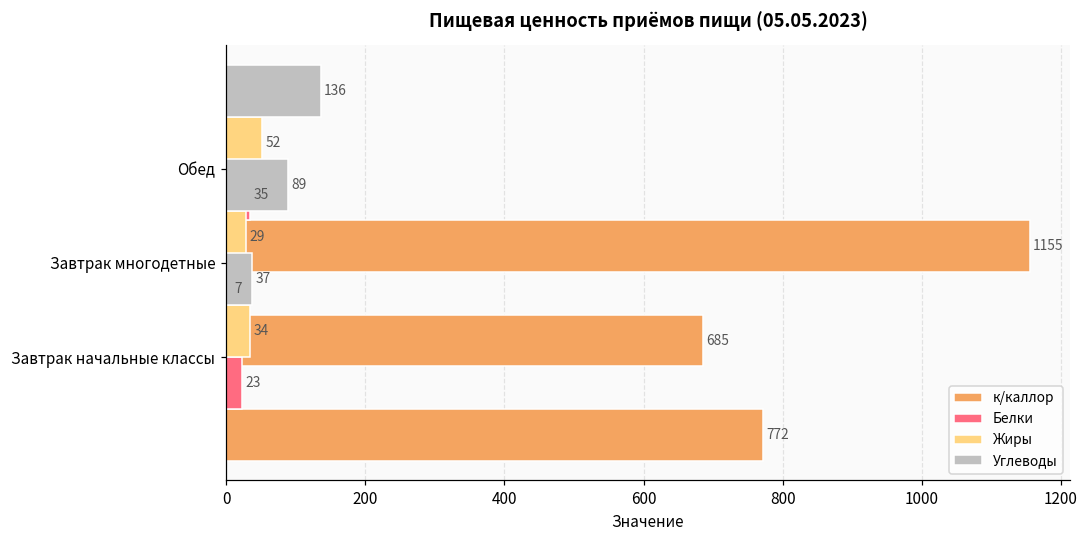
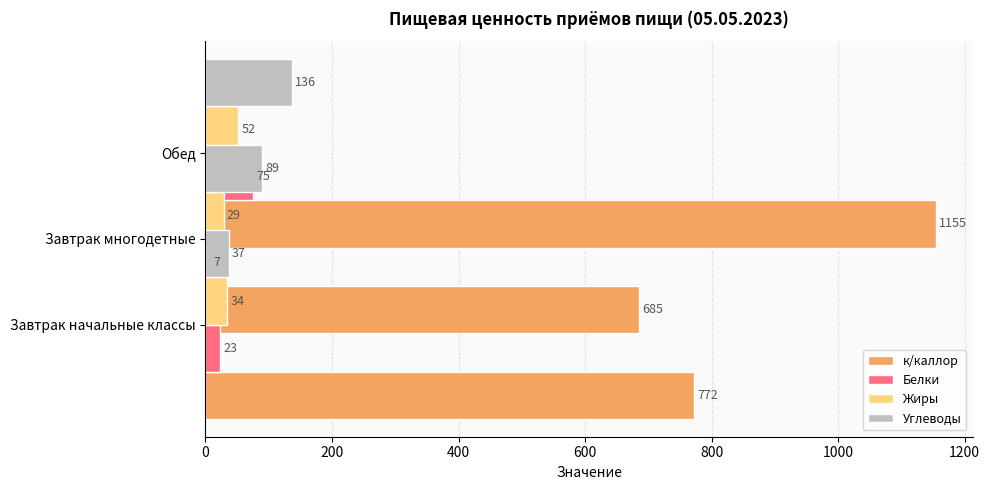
  {
    "Белки": {
-     "Обед": 35,
+     "Обед": 75,
      "Завтрак начальные классы": 23
    }
  }
